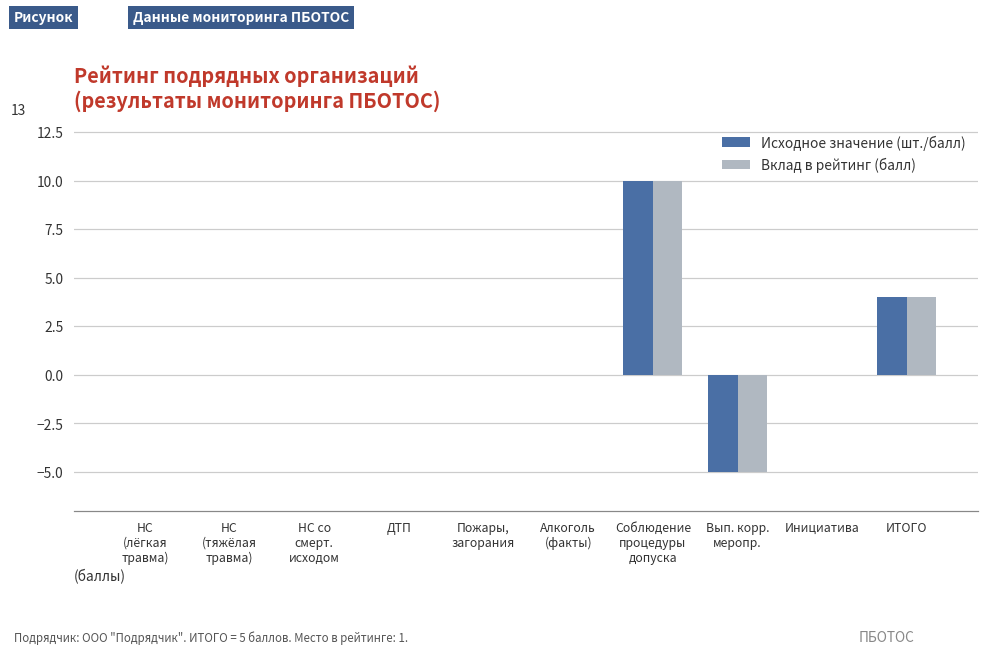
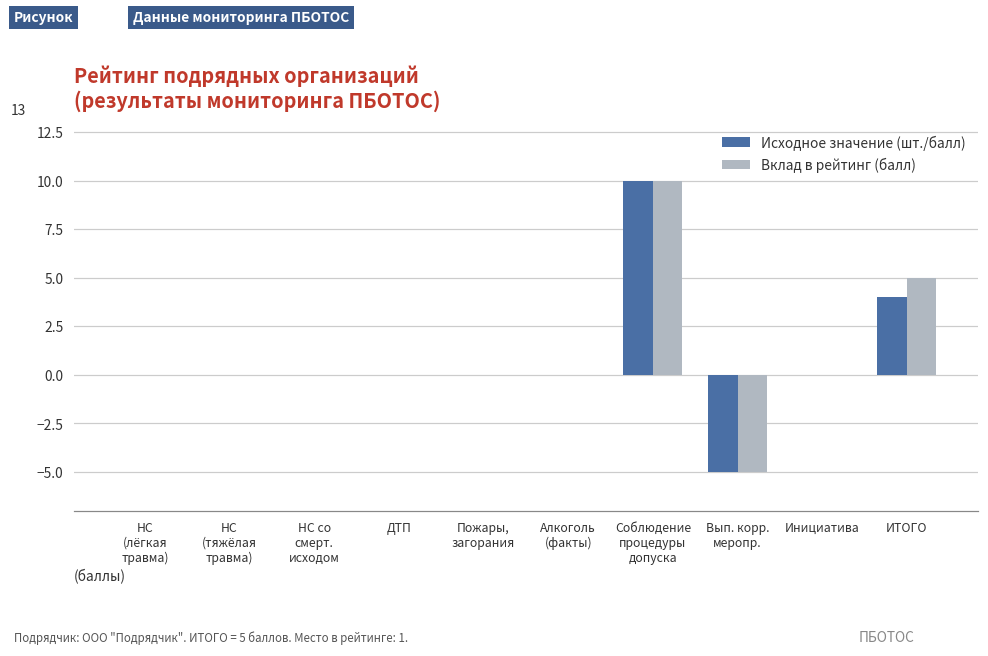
  {
    "Исходное значение (шт./балл)": {
      "НС (лёгкая травма)": 0,
      "НС (тяжёлая травма)": 0,
      "НС со смерт. исходом": 0,
      "ДТП": 0,
      "Пожары, загорания": 0,
      "Алкоголь (факты)": 0,
      "Соблюдение процедуры допуска": 10,
      "Вып. корр. меропр.": -5,
      "Инициатива": 0,
      "ИТОГО": 4
    },
    "Вклад в рейтинг (балл)": {
      "НС (лёгкая травма)": 0,
      "НС (тяжёлая травма)": 0,
      "НС со смерт. исходом": 0,
      "ДТП": 0,
      "Пожары, загорания": 0,
      "Алкоголь (факты)": 0,
      "Соблюдение процедуры допуска": 10,
      "Вып. корр. меропр.": -5,
      "Инициатива": 0,
-     "ИТОГО": 4
+     "ИТОГО": 5
    }
  }
